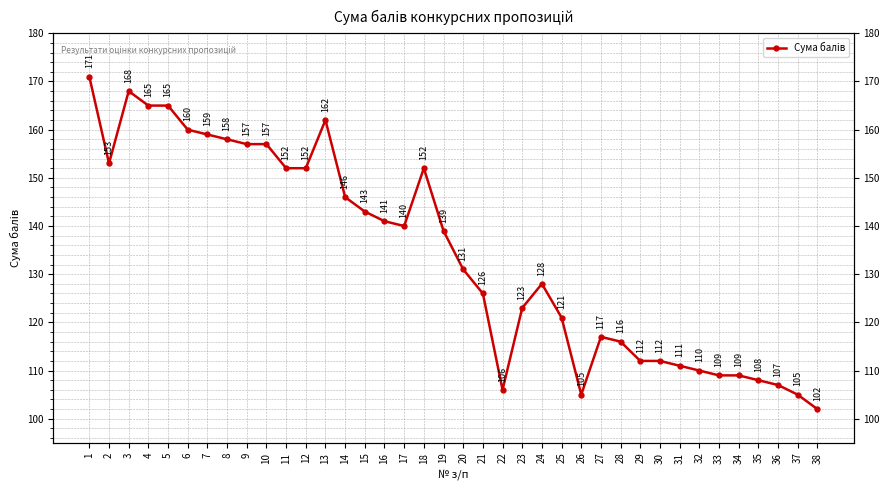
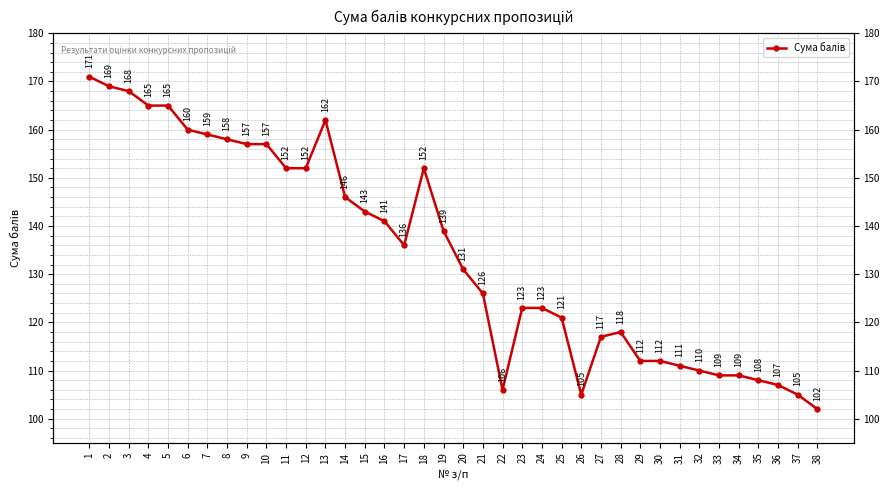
  {
    "1": 171,
-   "2": 153,
+   "2": 169,
    "3": 168,
    "4": 165,
    "5": 165,
    "6": 160,
    "7": 159,
    "8": 158,
    "9": 157,
    "10": 157,
    "11": 152,
    "12": 152,
    "13": 162,
    "14": 146,
    "15": 143,
    "16": 141,
-   "17": 140,
+   "17": 136,
    "18": 152,
    "19": 139,
    "20": 131,
    "21": 126,
    "22": 106,
    "23": 123,
-   "24": 128,
+   "24": 123,
    "25": 121,
    "26": 105,
    "27": 117,
-   "28": 116,
+   "28": 118,
    "29": 112,
    "30": 112,
    "31": 111,
    "32": 110,
    "33": 109,
    "34": 109,
    "35": 108,
    "36": 107,
    "37": 105,
    "38": 102
  }
